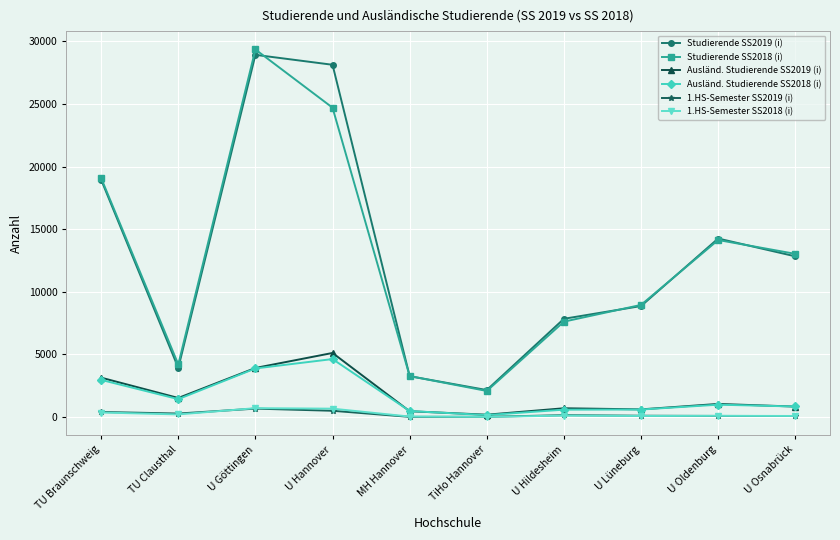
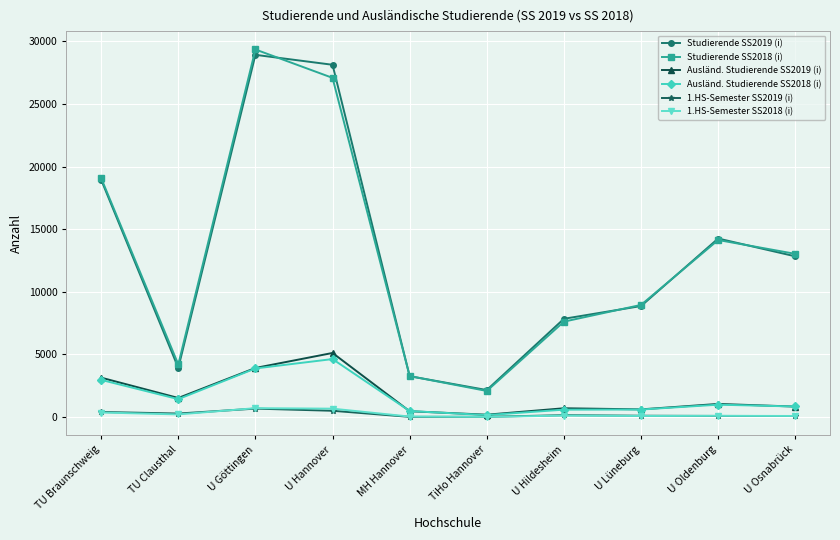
  {
    "Studierende SS2018 (i)": {
      "TU Clausthal": 4200,
      "U Göttingen": 29400,
-     "U Hannover": 24700,
+     "U Hannover": 27100,
      "U Hildesheim": 7600,
      "U Osnabrück": 13000
    }
  }
